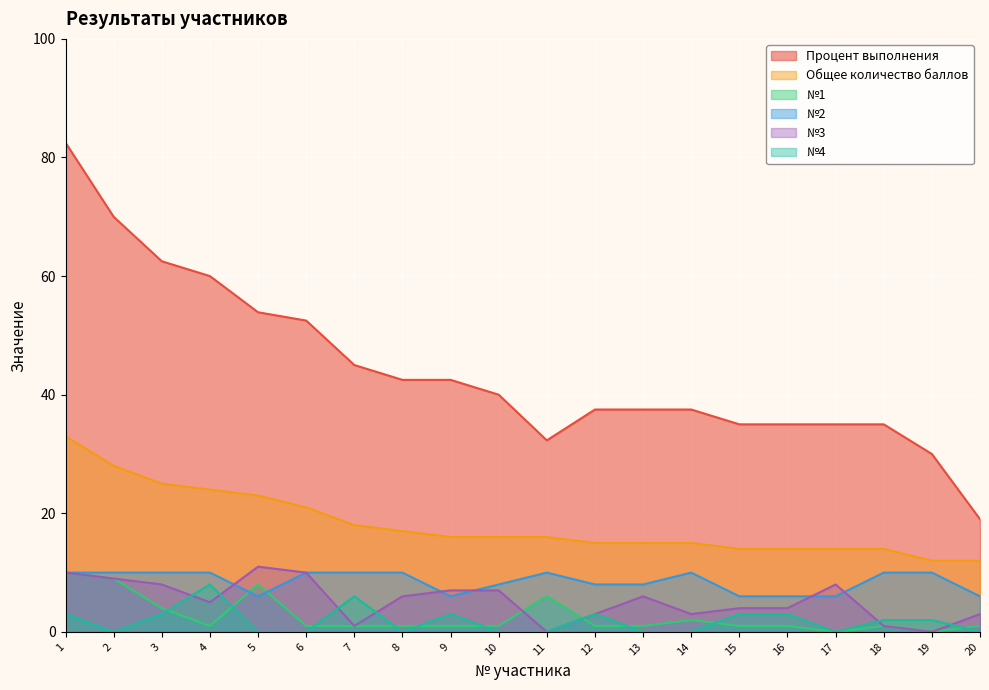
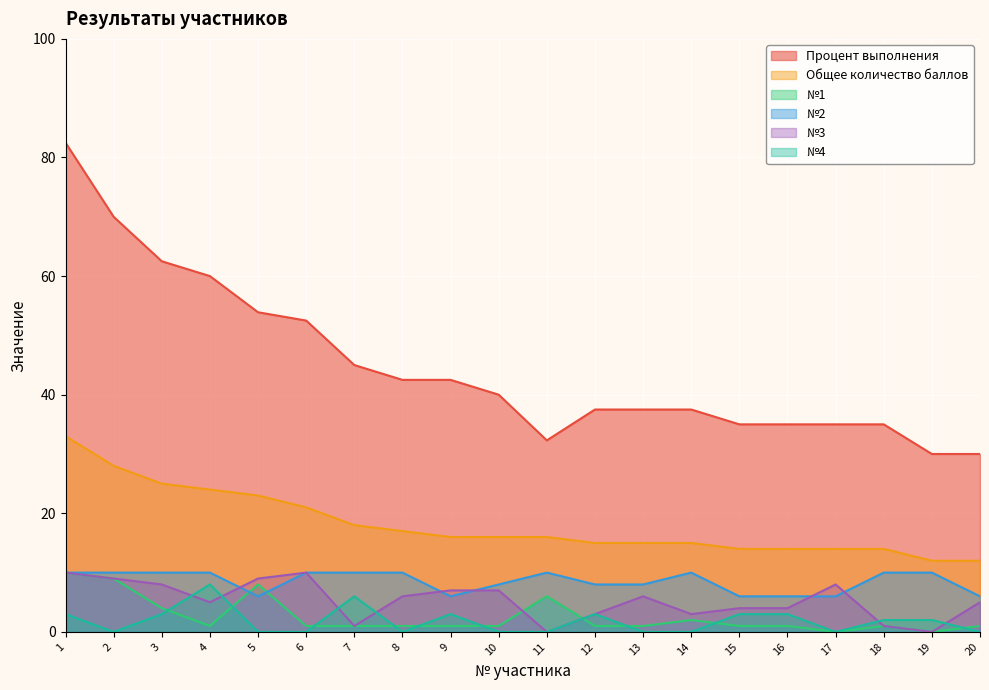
  {
    "Процент выполнения": {
      "1": 83,
      "2": 70,
      "3": 63,
      "4": 60,
      "5": 54,
      "6": 53,
      "7": 45,
      "8": 43,
      "9": 43,
      "10": 40,
      "11": 32,
      "12": 38,
      "13": 38,
      "14": 38,
      "15": 35,
      "16": 35,
      "17": 35,
      "18": 35,
      "19": 30,
-     "20": 19
+     "20": 30
    },
    "Общее количество баллов": {
      "1": 33,
      "2": 28,
      "3": 25,
      "4": 24,
      "5": 23,
      "6": 21,
      "7": 18,
      "8": 17,
      "9": 16,
      "10": 16,
      "11": 16,
      "12": 15,
      "13": 15,
      "14": 15,
      "15": 14,
      "16": 14,
      "17": 14,
      "18": 14,
      "19": 12,
      "20": 12
    },
    "№3": {
      "3": 8,
      "4": 5,
-     "5": 11,
+     "5": 9,
      "8": 6,
      "9": 7,
      "10": 7,
      "13": 6,
      "14": 3,
      "15": 4,
      "16": 4,
      "17": 8,
-     "20": 3
+     "20": 5
    }
  }
